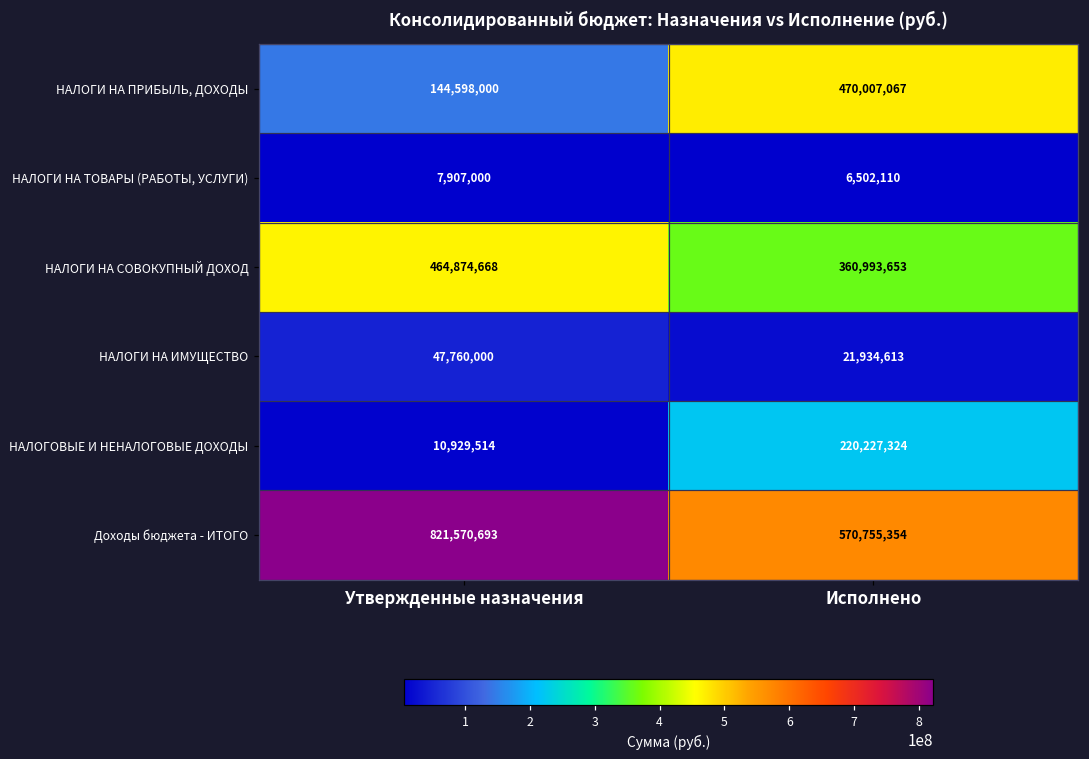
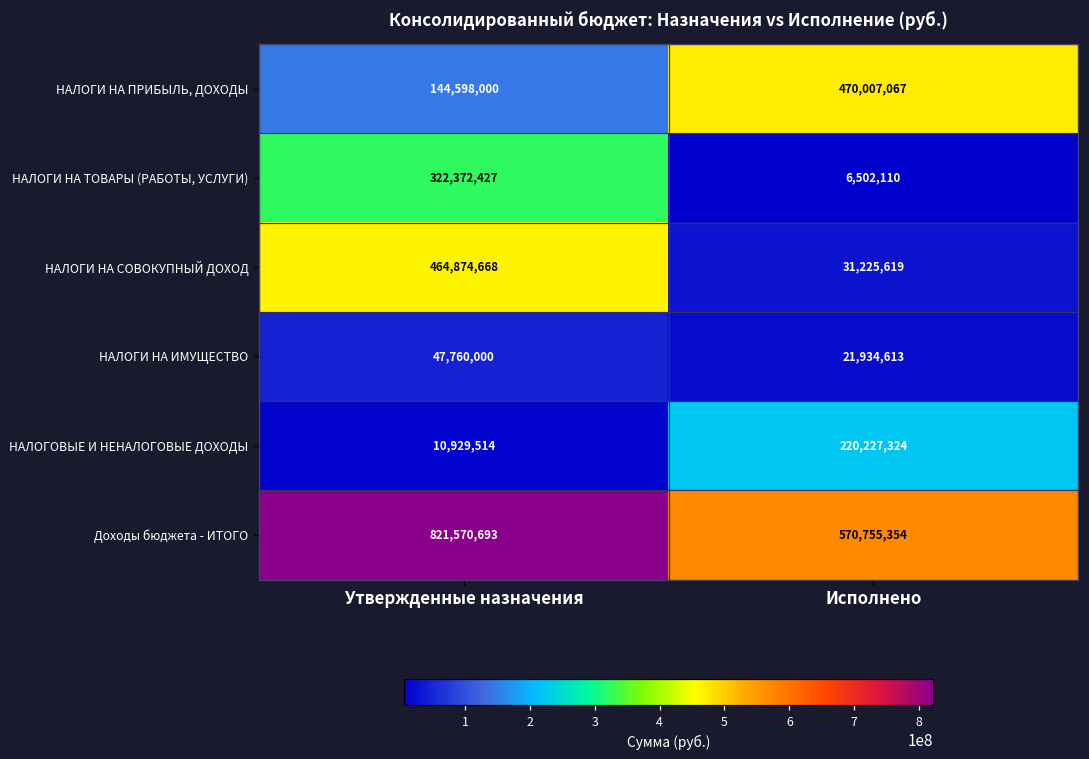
  {
    "НАЛОГИ НА ПРИБЫЛЬ, ДОХОДЫ": {
      "Утвержденные назначения": "144,598,000",
      "Исполнено": "470,007,067"
    },
    "НАЛОГИ НА ТОВАРЫ (РАБОТЫ, УСЛУГИ)": {
-     "Утвержденные назначения": "7,907,000",
+     "Утвержденные назначения": "322,372,427",
      "Исполнено": "6,502,110"
    },
    "НАЛОГИ НА СОВОКУПНЫЙ ДОХОД": {
      "Утвержденные назначения": "464,874,668",
-     "Исполнено": "360,993,653"
+     "Исполнено": "31,225,619"
    },
    "НАЛОГИ НА ИМУЩЕСТВО": {
      "Утвержденные назначения": "47,760,000",
      "Исполнено": "21,934,613"
    },
    "НАЛОГОВЫЕ И НЕНАЛОГОВЫЕ ДОХОДЫ": {
      "Утвержденные назначения": "10,929,514",
      "Исполнено": "220,227,324"
    },
    "Доходы бюджета - ИТОГО": {
      "Утвержденные назначения": "821,570,693",
      "Исполнено": "570,755,354"
    }
  }
